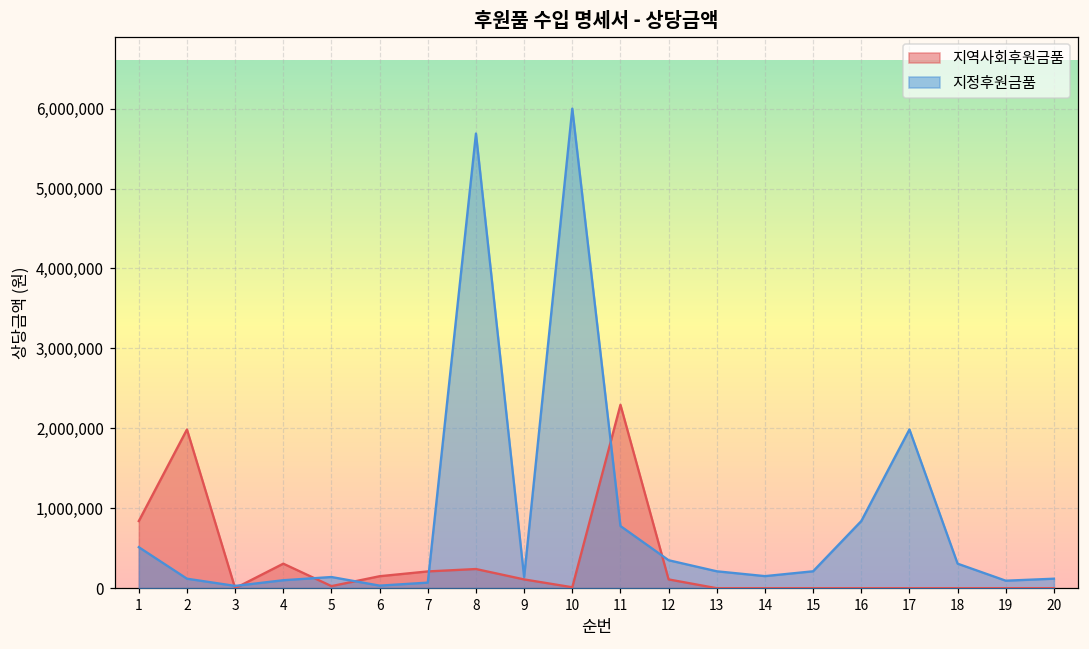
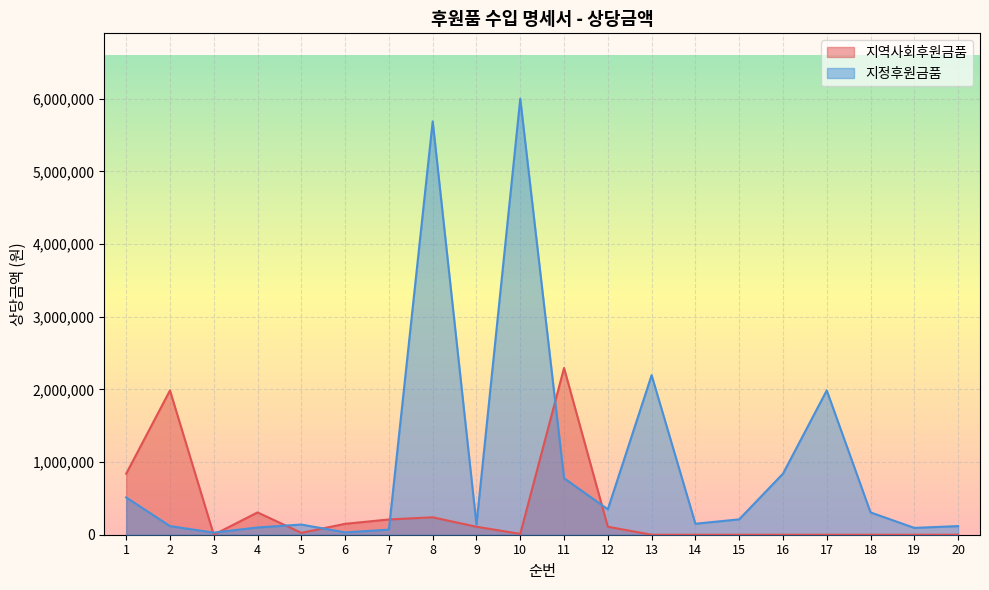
  {
    "지역사회후원금품": {
      "1": "800,000",
      "2": "2,000,000",
      "4": "300,000",
      "5": "0",
      "6": "200,000",
      "7": "200,000",
      "8": "200,000",
      "10": "0",
      "11": "2,300,000",
      "12": "100,000",
      "13": "0",
      "14": "0",
      "15": "0",
      "16": "0",
      "17": "0",
      "18": "0",
      "19": "0",
      "20": "0"
    },
    "지정후원금품": {
      "1": "500,000",
      "2": "100,000",
      "4": "100,000",
      "5": "100,000",
      "6": "0",
      "7": "100,000",
      "8": "5,700,000",
      "10": "6,000,000",
      "11": "800,000",
      "12": "400,000",
-     "13": "200,000",
+     "13": "2,200,000",
      "14": "200,000",
      "15": "200,000",
      "16": "800,000",
      "17": "2,000,000",
      "18": "300,000",
      "19": "100,000",
      "20": "100,000"
    }
  }
